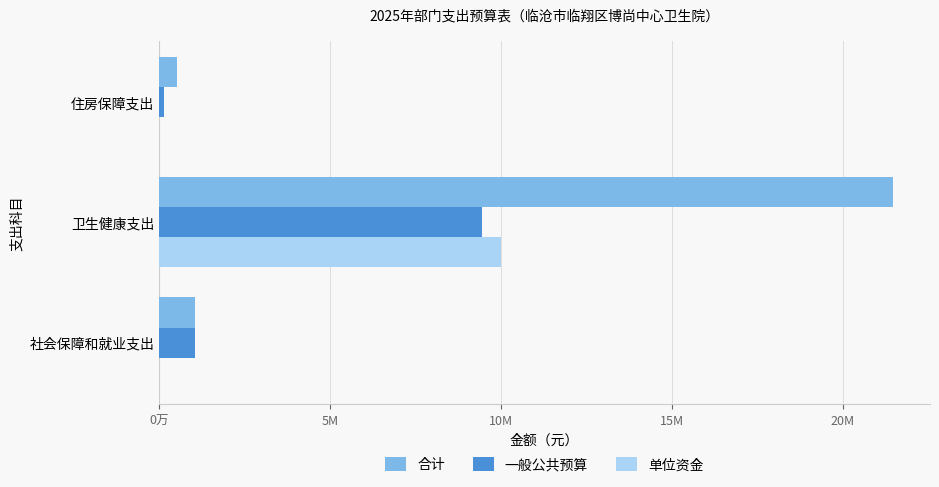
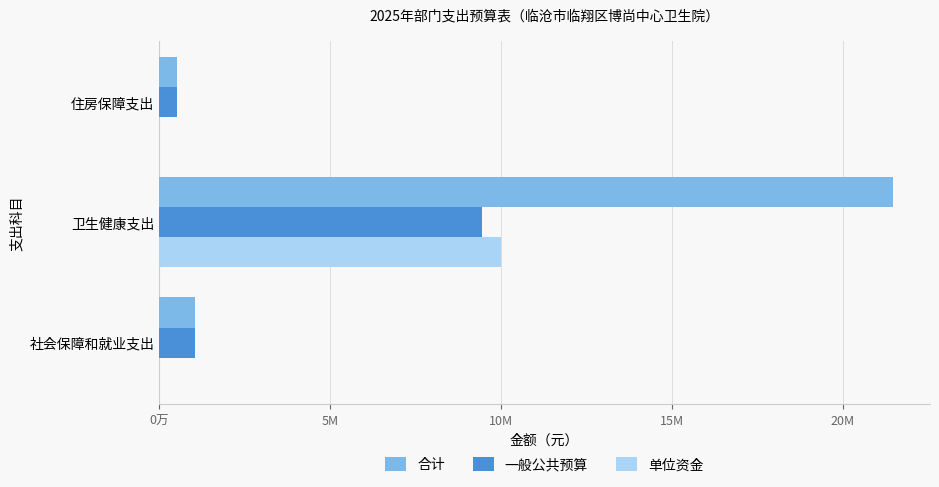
  {
    "一般公共预算": {
-     "住房保障支出": 100000,
+     "住房保障支出": 500000,
      "卫生健康支出": 9400000,
      "社会保障和就业支出": 1000000
    }
  }
